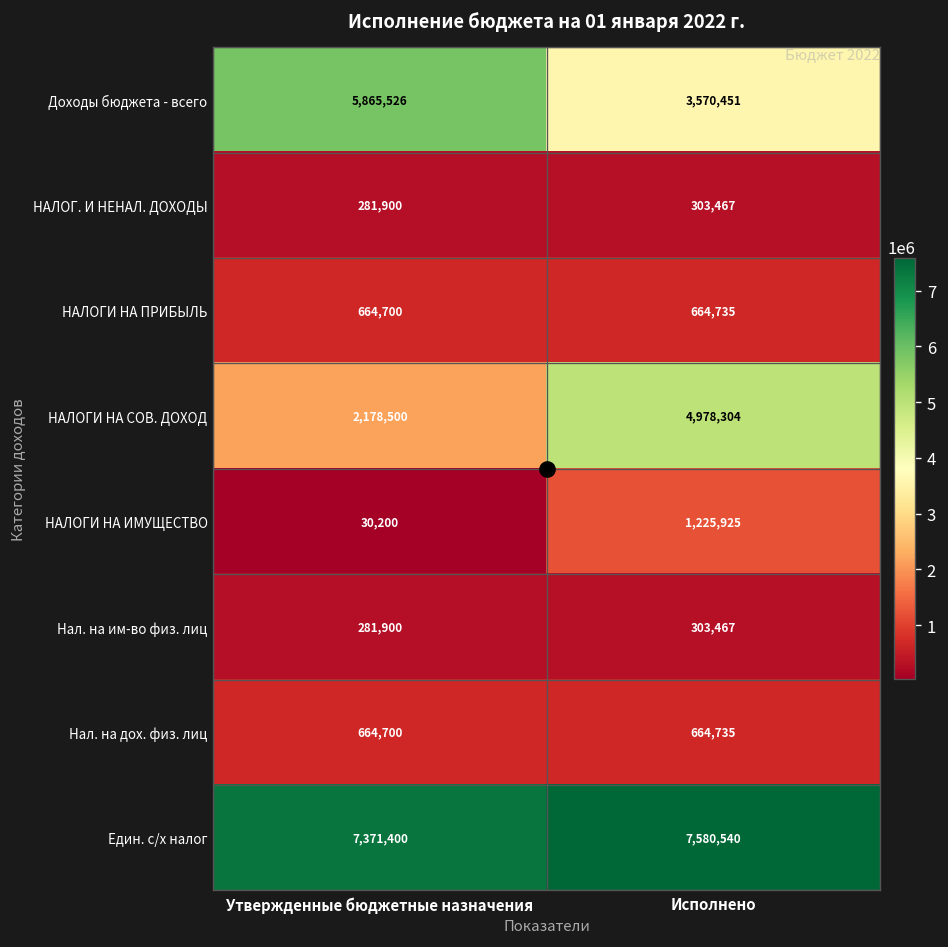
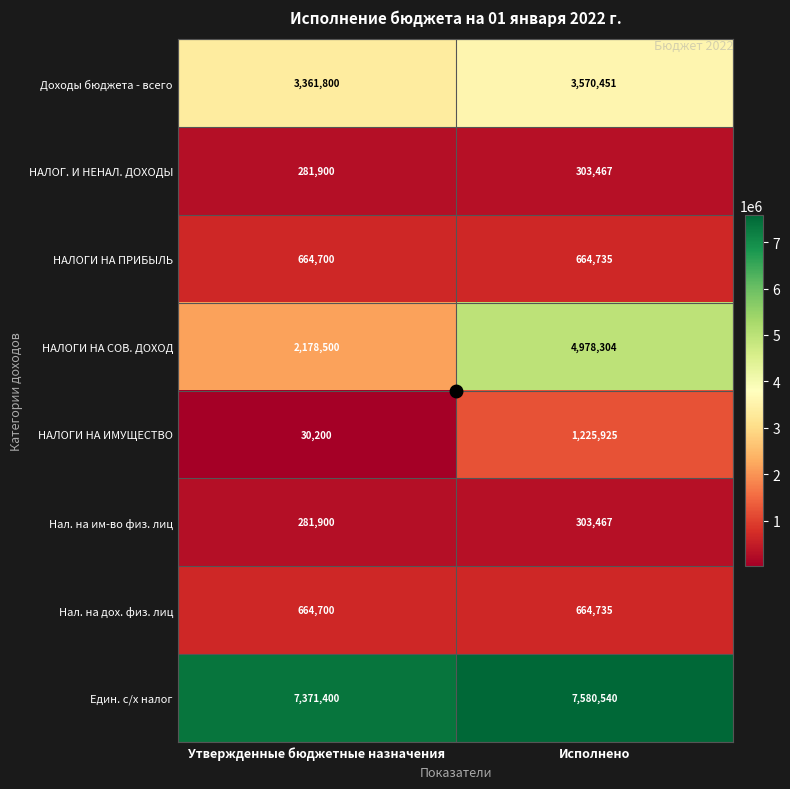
  {
    "Доходы бюджета - всего": {
-     "Утвержденные бюджетные назначения": "5,865,526"
+     "Утвержденные бюджетные назначения": "3,361,800"
    },
    "НАЛОГ. И НЕНАЛ. ДОХОДЫ": {
      "Утвержденные бюджетные назначения": "281,900",
      "Исполнено": "303,467"
    },
    "НАЛОГИ НА ПРИБЫЛЬ": {
      "Утвержденные бюджетные назначения": "664,700",
      "Исполнено": "664,735"
    },
    "НАЛОГИ НА СОВ. ДОХОД": {
      "Утвержденные бюджетные назначения": "2,178,500",
      "Исполнено": "4,978,304"
    },
    "НАЛОГИ НА ИМУЩЕСТВО": {
      "Утвержденные бюджетные назначения": "30,200",
      "Исполнено": "1,225,925"
    },
    "Нал. на им-во физ. лиц": {
      "Утвержденные бюджетные назначения": "281,900",
      "Исполнено": "303,467"
    },
    "Нал. на дох. физ. лиц": {
      "Утвержденные бюджетные назначения": "664,700",
      "Исполнено": "664,735"
    },
    "Един. с/х налог": {
      "Утвержденные бюджетные назначения": "7,371,400",
      "Исполнено": "7,580,540"
    }
  }
